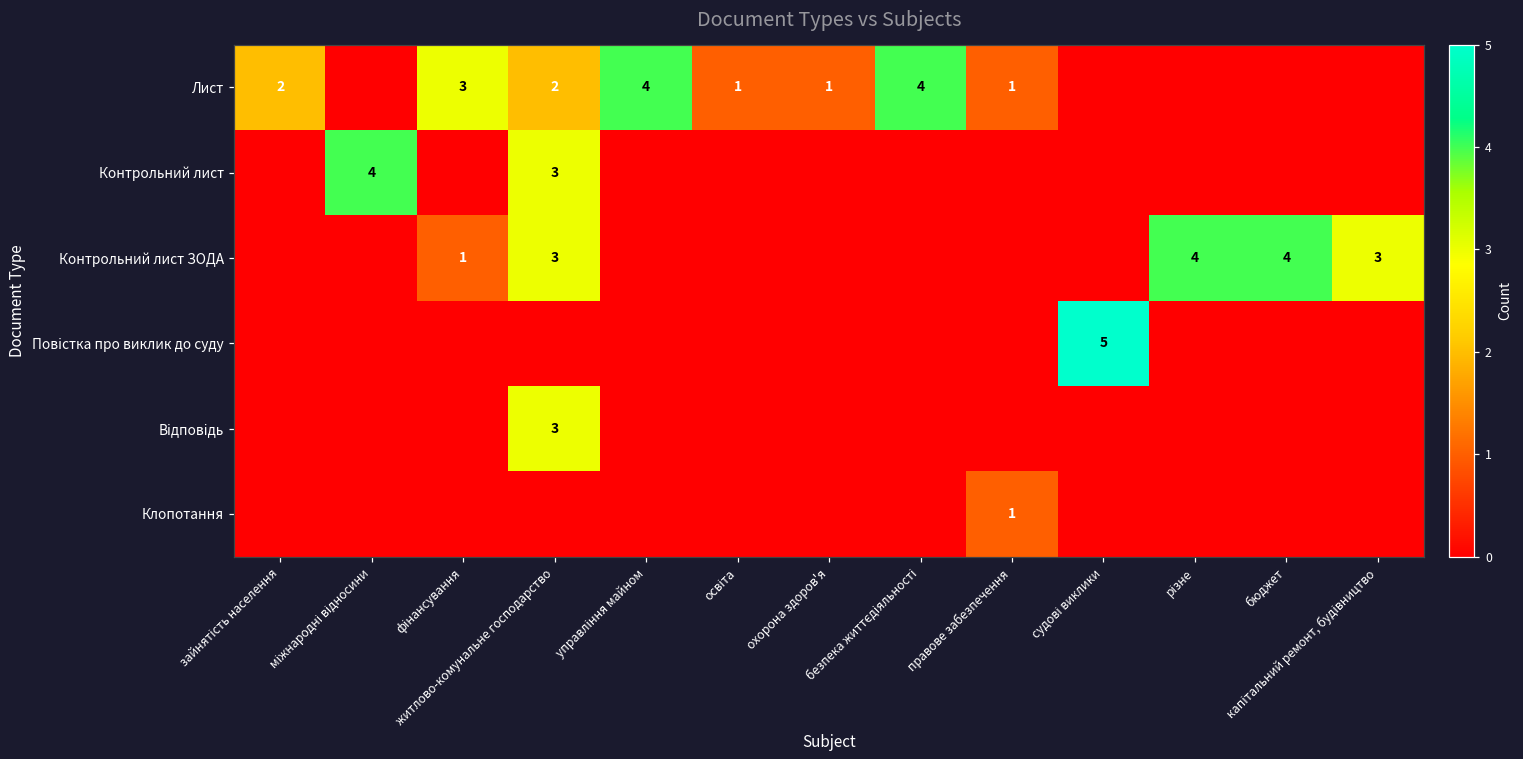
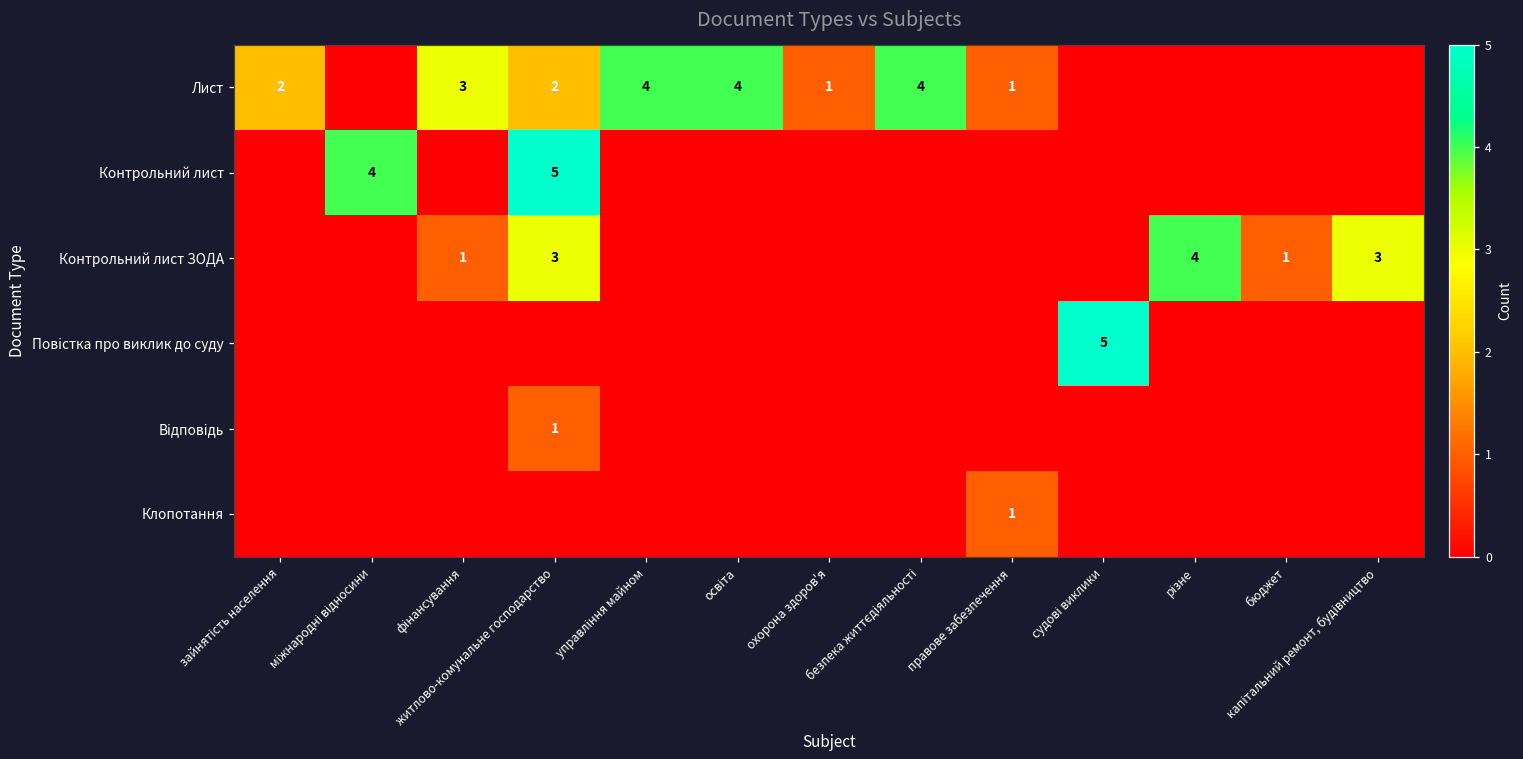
  {
    "Лист": {
      "зайнятість населення": 2,
      "фінансування": 3,
      "житлово-комунальне господарство": 2,
      "управління майном": 4,
-     "освіта": 1,
+     "освіта": 4,
      "охорона здоров'я": 1,
      "безпека життєдіяльності": 4,
      "правове забезпечення": 1
    },
    "Контрольний лист": {
      "міжнародні відносини": 4,
-     "житлово-комунальне господарство": 3
+     "житлово-комунальне господарство": 5
    },
    "Контрольний лист ЗОДА": {
      "фінансування": 1,
      "житлово-комунальне господарство": 3,
      "різне": 4,
-     "бюджет": 4,
+     "бюджет": 1,
      "капітальний ремонт, будівництво": 3
    },
    "Повістка про виклик до суду": {
      "судові виклики": 5
    },
    "Відповідь": {
-     "житлово-комунальне господарство": 3
+     "житлово-комунальне господарство": 1
    },
    "Клопотання": {
      "правове забезпечення": 1
    }
  }
